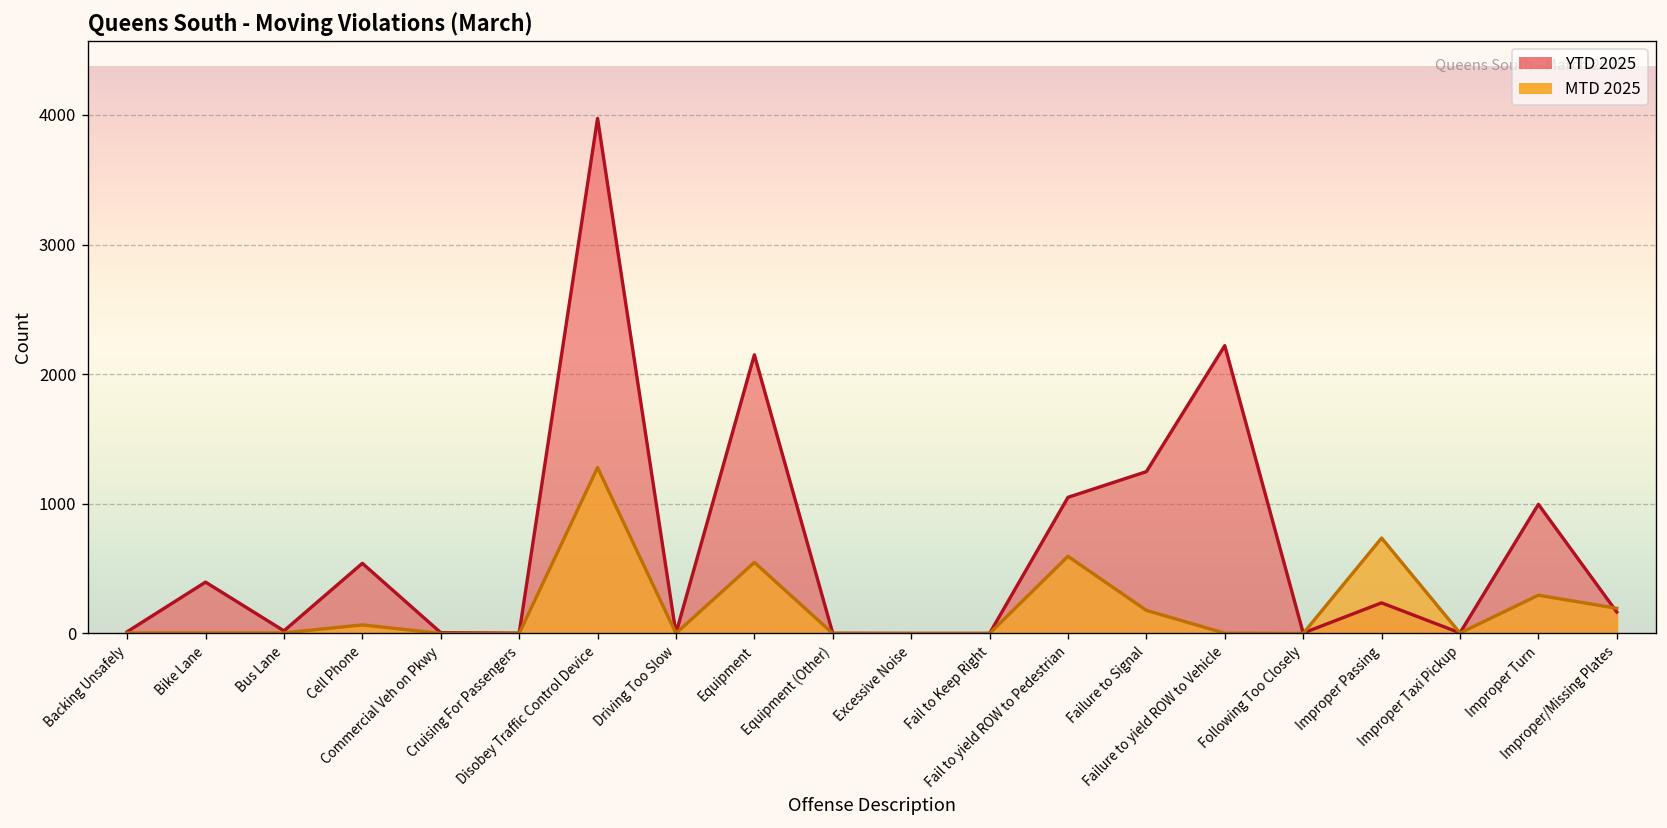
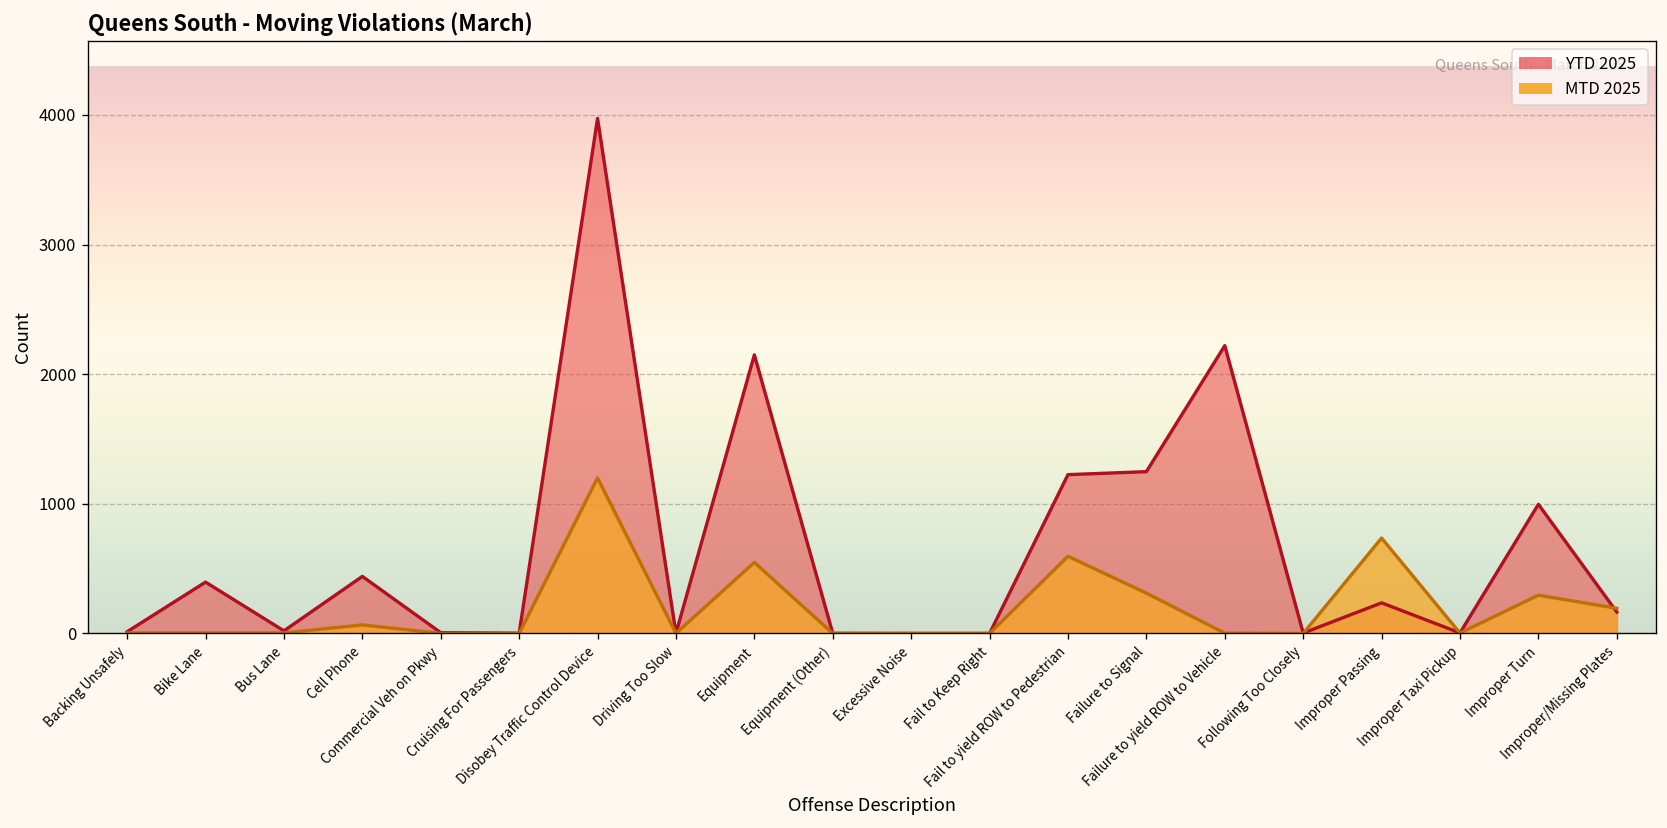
  {
    "YTD 2025": {
      "Bike Lane": 400,
-     "Cell Phone": 540,
+     "Cell Phone": 440,
      "Disobey Traffic Control Device": 3970,
      "Equipment": 2150,
-     "Fail to yield ROW to Pedestrian": 1050,
+     "Fail to yield ROW to Pedestrian": 1230,
      "Failure to Signal": 1250,
      "Failure to yield ROW to Vehicle": 2220,
      "Improper Passing": 240,
      "Improper Turn": 1000,
      "Improper/Missing Plates": 170
    },
    "MTD 2025": {
      "Bike Lane": 0,
      "Cell Phone": 70,
-     "Disobey Traffic Control Device": 1280,
+     "Disobey Traffic Control Device": 1200,
      "Equipment": 550,
      "Fail to yield ROW to Pedestrian": 600,
-     "Failure to Signal": 180,
+     "Failure to Signal": 310,
      "Failure to yield ROW to Vehicle": 0,
      "Improper Passing": 740,
      "Improper Turn": 300,
      "Improper/Missing Plates": 190
    }
  }
